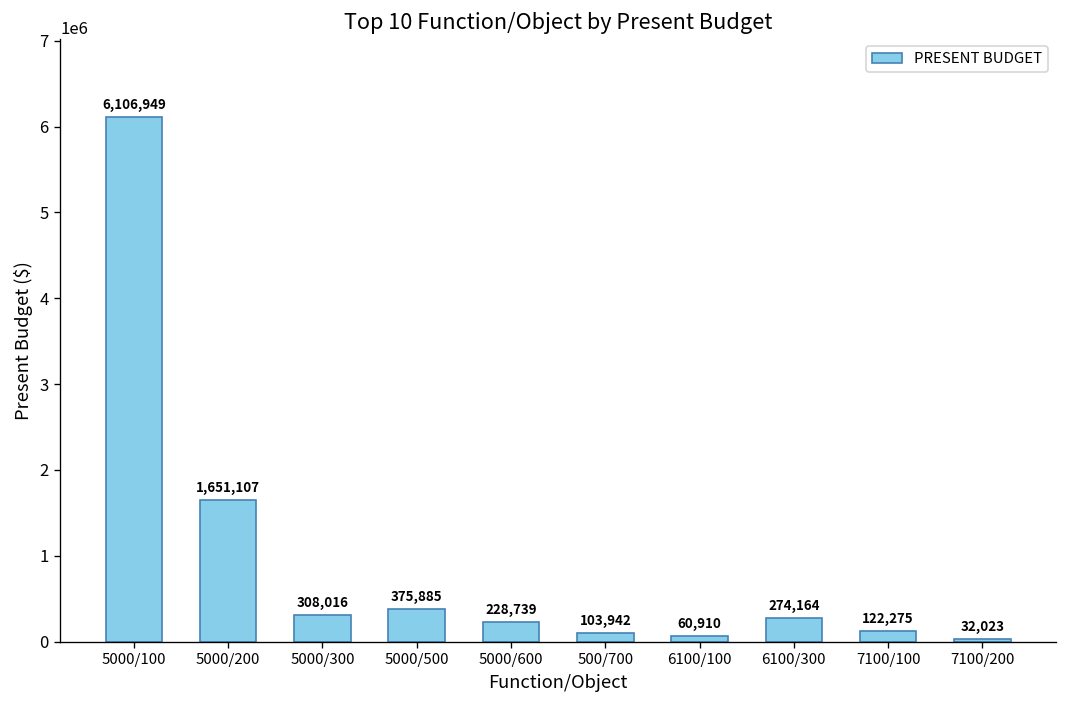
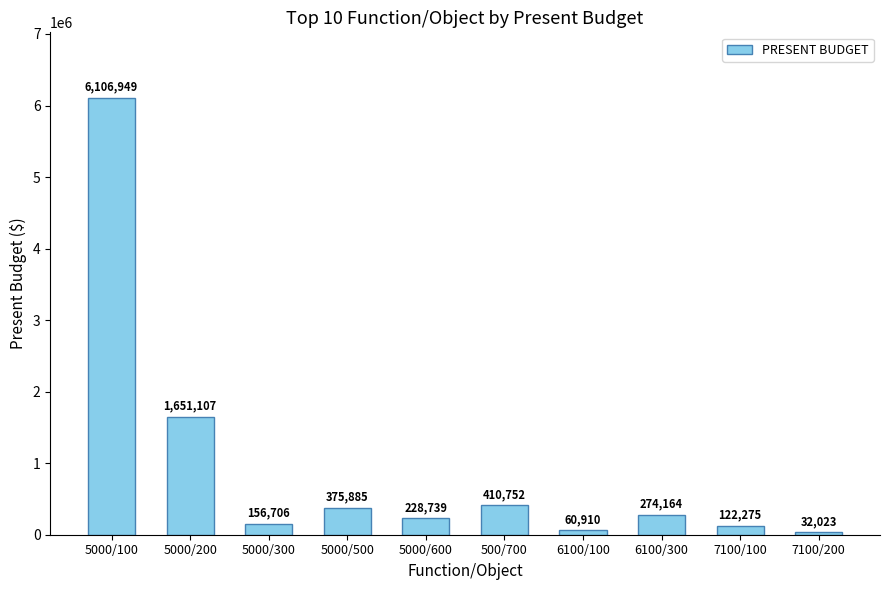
  {
    "5000/100": "6,106,949",
    "5000/200": "1,651,107",
-   "5000/300": "308,016",
-   "500/700": "103,942",
+   "5000/300": "156,706",
+   "500/700": "410,752",
    "6100/100": "60,910",
    "6100/300": "274,164",
    "7100/100": "122,275",
    "7100/200": "32,023"
  }
